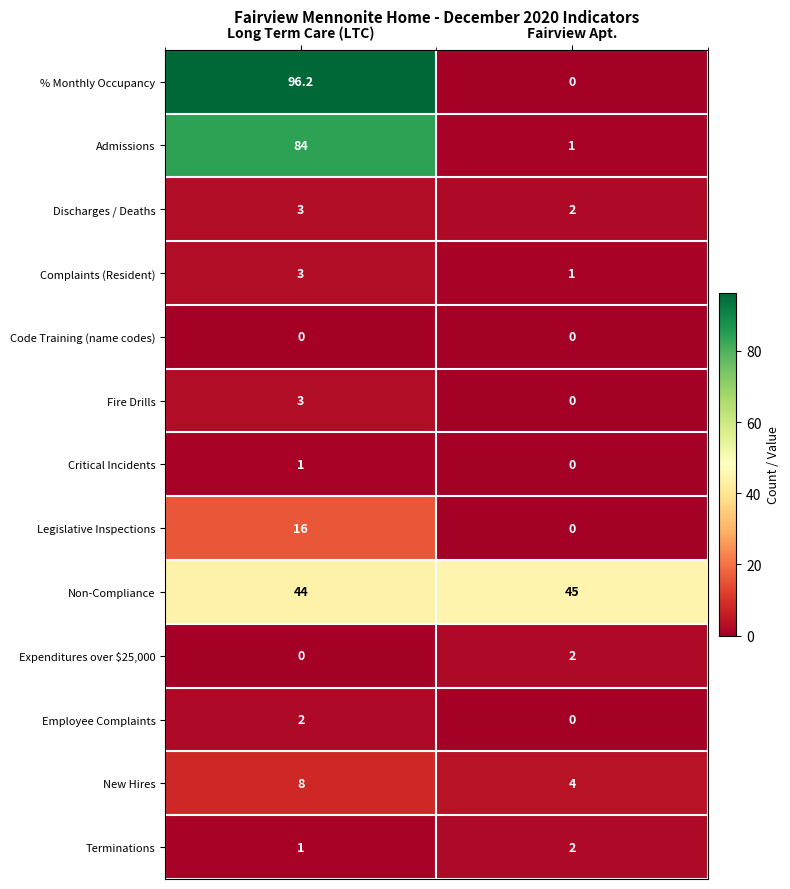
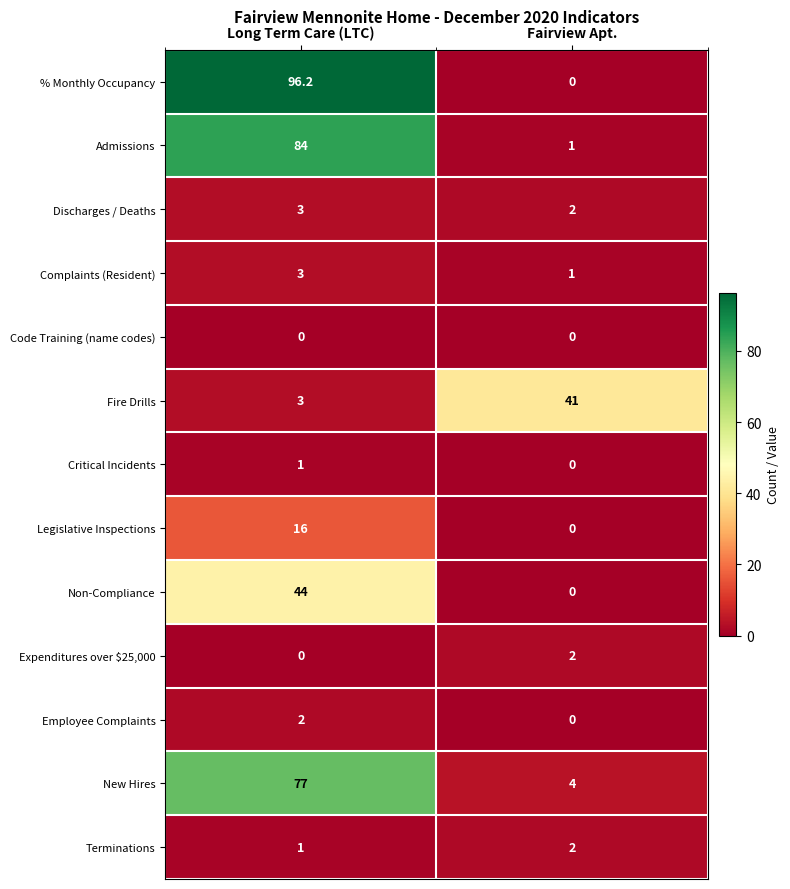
  {
    "% Monthly Occupancy": {
      "Long Term Care (LTC)": 96.2,
      "Fairview Apt.": 0
    },
    "Admissions": {
      "Long Term Care (LTC)": 84,
      "Fairview Apt.": 1
    },
    "Discharges / Deaths": {
      "Long Term Care (LTC)": 3,
      "Fairview Apt.": 2
    },
    "Complaints (Resident)": {
      "Long Term Care (LTC)": 3,
      "Fairview Apt.": 1
    },
    "Code Training (name codes)": {
      "Long Term Care (LTC)": 0,
      "Fairview Apt.": 0
    },
    "Fire Drills": {
      "Long Term Care (LTC)": 3,
-     "Fairview Apt.": 0
+     "Fairview Apt.": 41
    },
    "Critical Incidents": {
      "Long Term Care (LTC)": 1,
      "Fairview Apt.": 0
    },
    "Legislative Inspections": {
      "Long Term Care (LTC)": 16,
      "Fairview Apt.": 0
    },
    "Non-Compliance": {
      "Long Term Care (LTC)": 44,
-     "Fairview Apt.": 45
+     "Fairview Apt.": 0
    },
    "Expenditures over $25,000": {
      "Long Term Care (LTC)": 0,
      "Fairview Apt.": 2
    },
    "Employee Complaints": {
      "Long Term Care (LTC)": 2,
      "Fairview Apt.": 0
    },
    "New Hires": {
-     "Long Term Care (LTC)": 8,
+     "Long Term Care (LTC)": 77,
      "Fairview Apt.": 4
    },
    "Terminations": {
      "Long Term Care (LTC)": 1,
      "Fairview Apt.": 2
    }
  }
